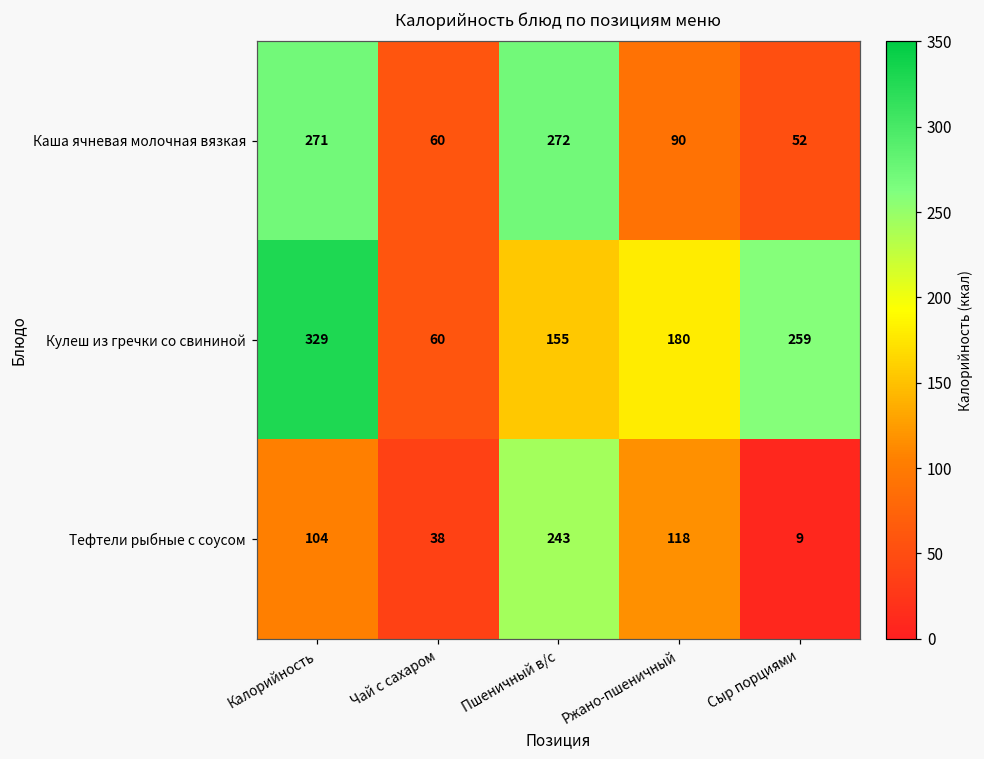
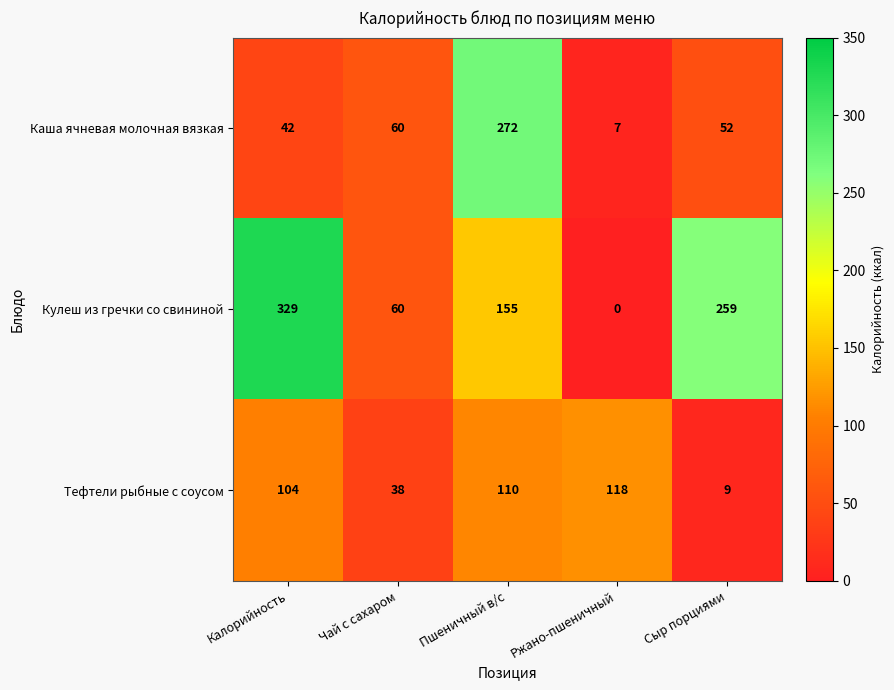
  {
    "Каша ячневая молочная вязкая": {
-     "Калорийность": 271,
+     "Калорийность": 42,
      "Чай с сахаром": 60,
      "Пшеничный в/с": 272,
-     "Ржано-пшеничный": 90,
+     "Ржано-пшеничный": 7,
      "Сыр порциями": 52
    },
    "Кулеш из гречки со свининой": {
      "Калорийность": 329,
      "Чай с сахаром": 60,
      "Пшеничный в/с": 155,
-     "Ржано-пшеничный": 180,
+     "Ржано-пшеничный": 0,
      "Сыр порциями": 259
    },
    "Тефтели рыбные с соусом": {
      "Калорийность": 104,
      "Чай с сахаром": 38,
-     "Пшеничный в/с": 243,
+     "Пшеничный в/с": 110,
      "Ржано-пшеничный": 118,
      "Сыр порциями": 9
    }
  }
